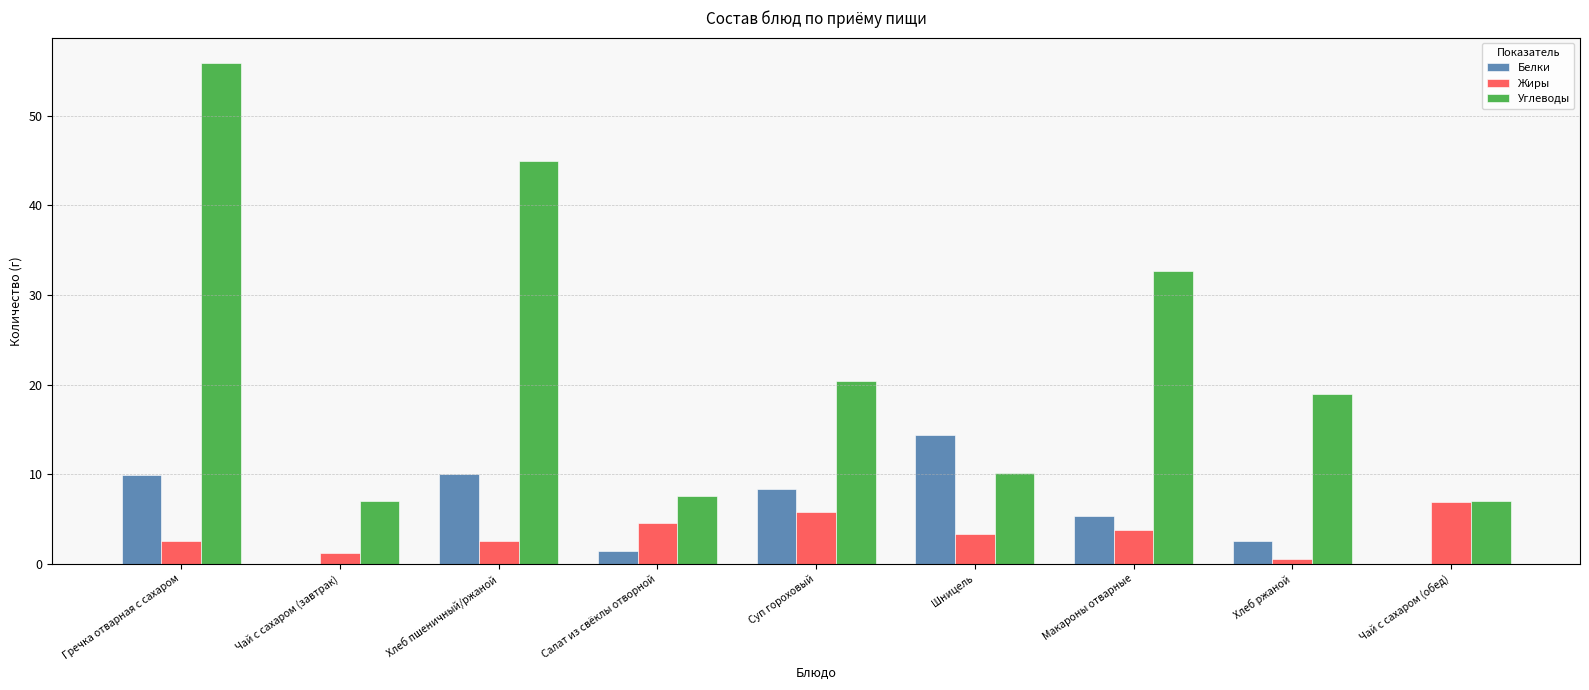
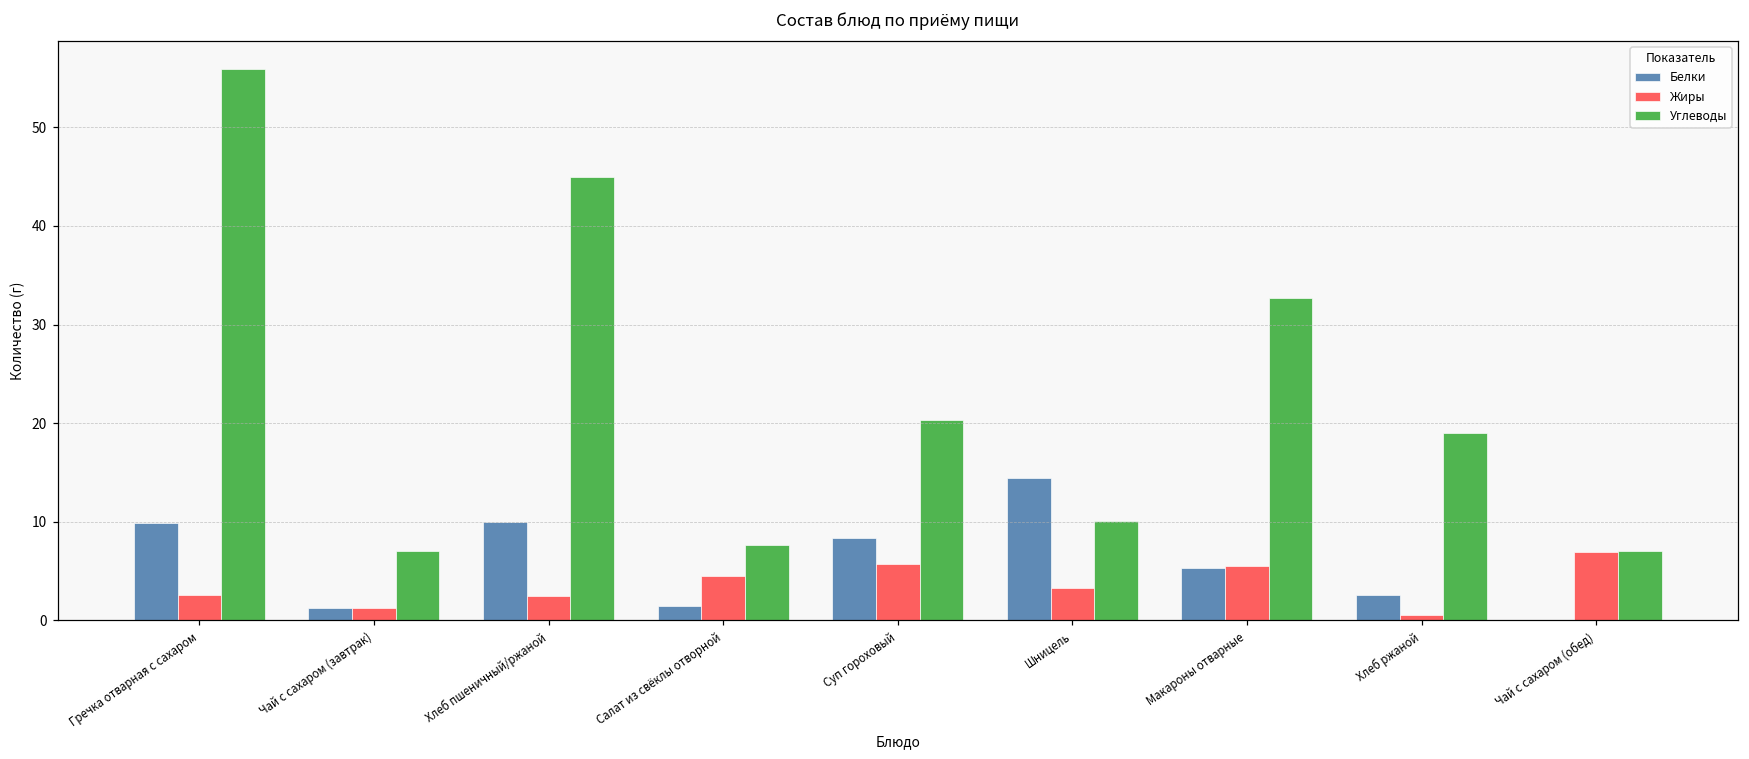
  {
    "Белки": {
      "Гречка отварная с сахаром": 10,
-     "Чай с сахаром (завтрак)": 0,
+     "Чай с сахаром (завтрак)": 1,
      "Хлеб пшеничный/ржаной": 10,
      "Салат из свёклы отворной": 1,
      "Суп гороховый": 8,
      "Шницель": 14,
      "Макароны отварные": 5,
      "Хлеб ржаной": 3,
      "Чай с сахаром (обед)": 0
    },
    "Жиры": {
      "Гречка отварная с сахаром": 3,
      "Чай с сахаром (завтрак)": 1,
      "Хлеб пшеничный/ржаной": 3,
      "Салат из свёклы отворной": 5,
      "Суп гороховый": 6,
      "Шницель": 3,
-     "Макароны отварные": 4,
+     "Макароны отварные": 6,
      "Хлеб ржаной": 1,
      "Чай с сахаром (обед)": 7
    },
    "Углеводы": {
      "Гречка отварная с сахаром": 56,
      "Чай с сахаром (завтрак)": 7,
      "Хлеб пшеничный/ржаной": 45,
      "Салат из свёклы отворной": 8,
      "Суп гороховый": 20,
      "Шницель": 10,
      "Макароны отварные": 33,
      "Хлеб ржаной": 19,
      "Чай с сахаром (обед)": 7
    }
  }
